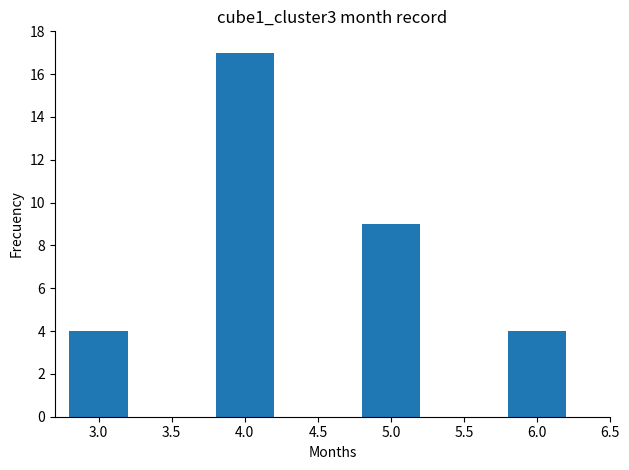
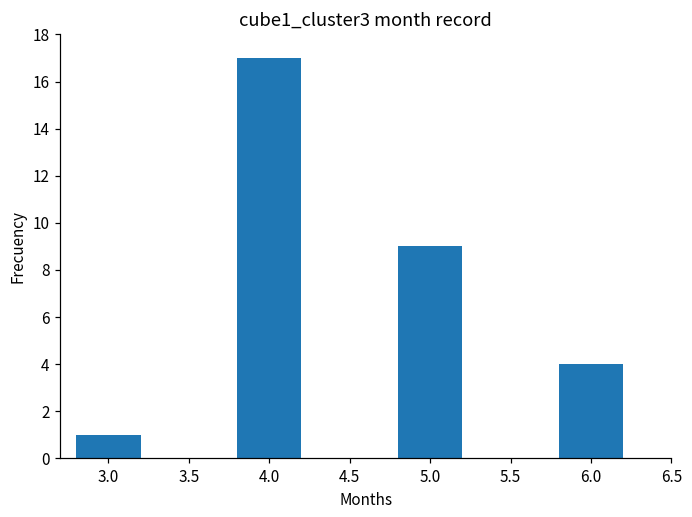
  {
-   "3.0": 4,
+   "3.0": 1,
    "4.0": 17,
    "5.0": 9,
    "6.0": 4
  }
